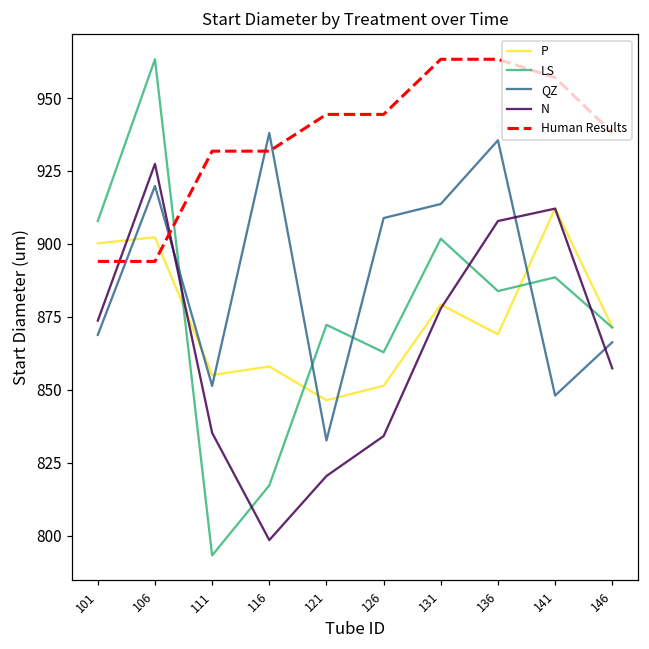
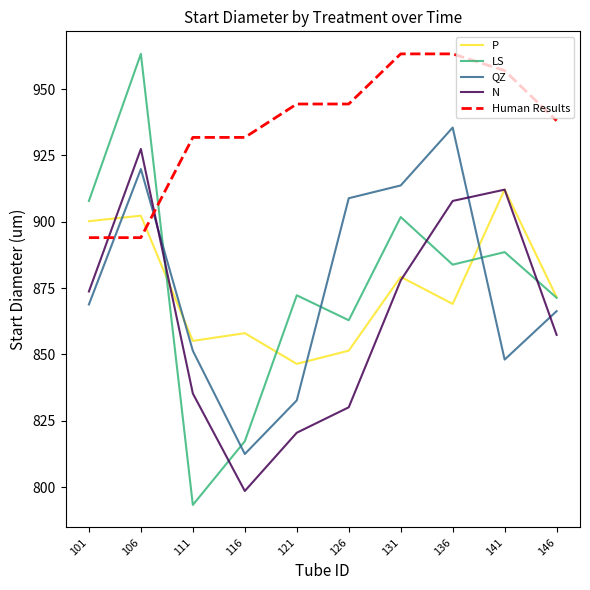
  {
    "P": {
      "101": 900,
      "106": 902,
      "111": 855,
      "116": 858,
      "121": 846,
      "126": 851,
      "131": 879,
      "136": 869
    },
    "LS": {
      "101": 908,
      "106": 963,
      "111": 793,
      "116": 817,
      "121": 872,
      "126": 863,
      "131": 902,
      "136": 884,
      "141": 889
    },
    "QZ": {
      "101": 869,
      "106": 920,
      "111": 851,
-     "116": 938,
+     "116": 812,
      "121": 833,
      "126": 909,
      "131": 914,
      "136": 936,
      "141": 848,
      "146": 866
    },
    "N": {
      "101": 874,
      "106": 927,
      "111": 835,
      "116": 799,
      "121": 821,
-     "126": 834,
+     "126": 830,
      "131": 878,
      "136": 908,
      "146": 857
    },
    "Human Results": {
      "101": 894,
      "106": 894,
      "111": 932,
      "116": 932,
      "121": 944,
      "126": 944,
      "131": 963,
      "136": 963,
      "146": 938
    }
  }
